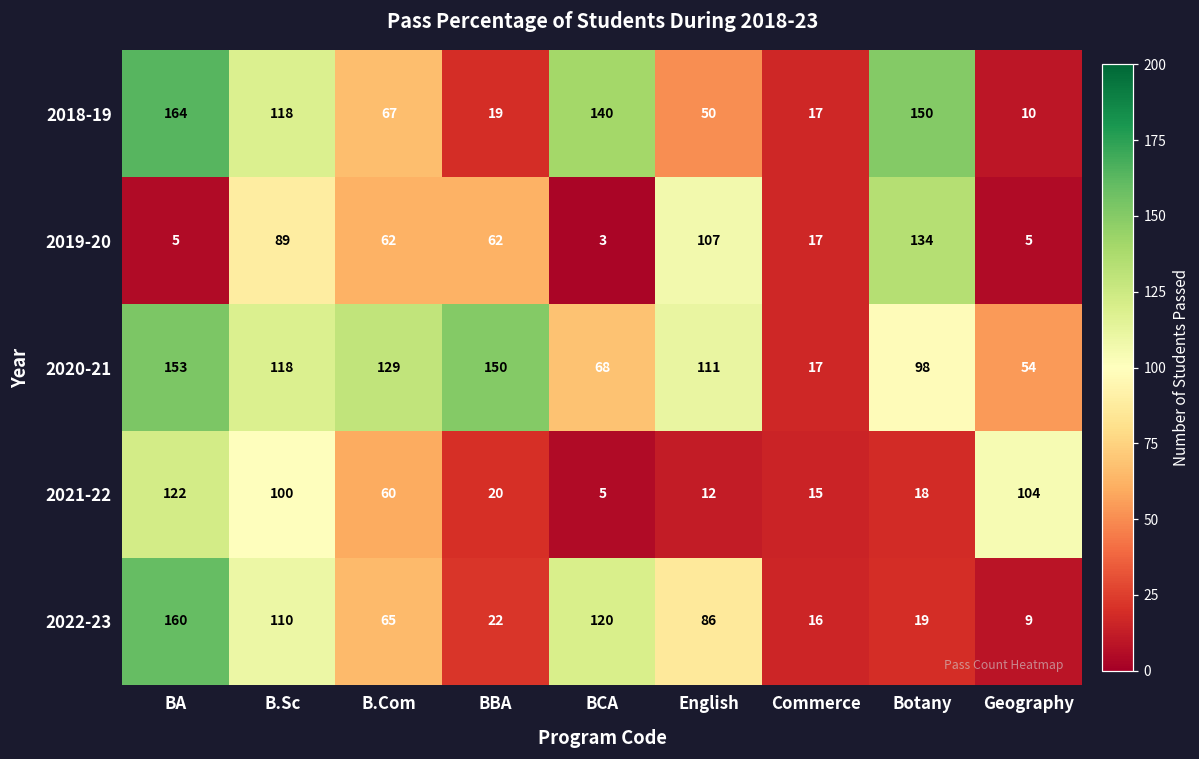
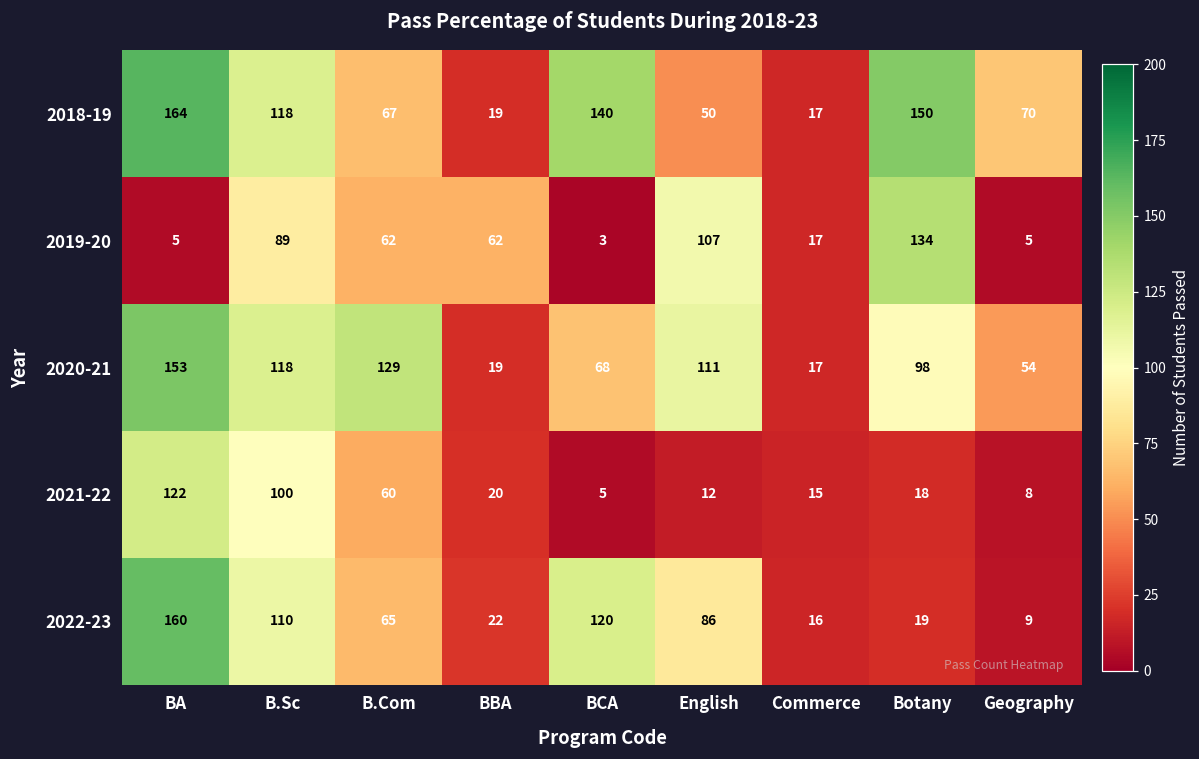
  {
    "2018-19": {
      "BA": 164,
      "B.Sc": 118,
      "B.Com": 67,
      "BBA": 19,
      "BCA": 140,
      "English": 50,
      "Commerce": 17,
      "Botany": 150,
-     "Geography": 10
+     "Geography": 70
    },
    "2019-20": {
      "BA": 5,
      "B.Sc": 89,
      "B.Com": 62,
      "BBA": 62,
      "BCA": 3,
      "English": 107,
      "Commerce": 17,
      "Botany": 134,
      "Geography": 5
    },
    "2020-21": {
      "BA": 153,
      "B.Sc": 118,
      "B.Com": 129,
-     "BBA": 150,
+     "BBA": 19,
      "BCA": 68,
      "English": 111,
      "Commerce": 17,
      "Botany": 98,
      "Geography": 54
    },
    "2021-22": {
      "BA": 122,
      "B.Sc": 100,
      "B.Com": 60,
      "BBA": 20,
      "BCA": 5,
      "English": 12,
      "Commerce": 15,
      "Botany": 18,
-     "Geography": 104
+     "Geography": 8
    },
    "2022-23": {
      "BA": 160,
      "B.Sc": 110,
      "B.Com": 65,
      "BBA": 22,
      "BCA": 120,
      "English": 86,
      "Commerce": 16,
      "Botany": 19
    }
  }
